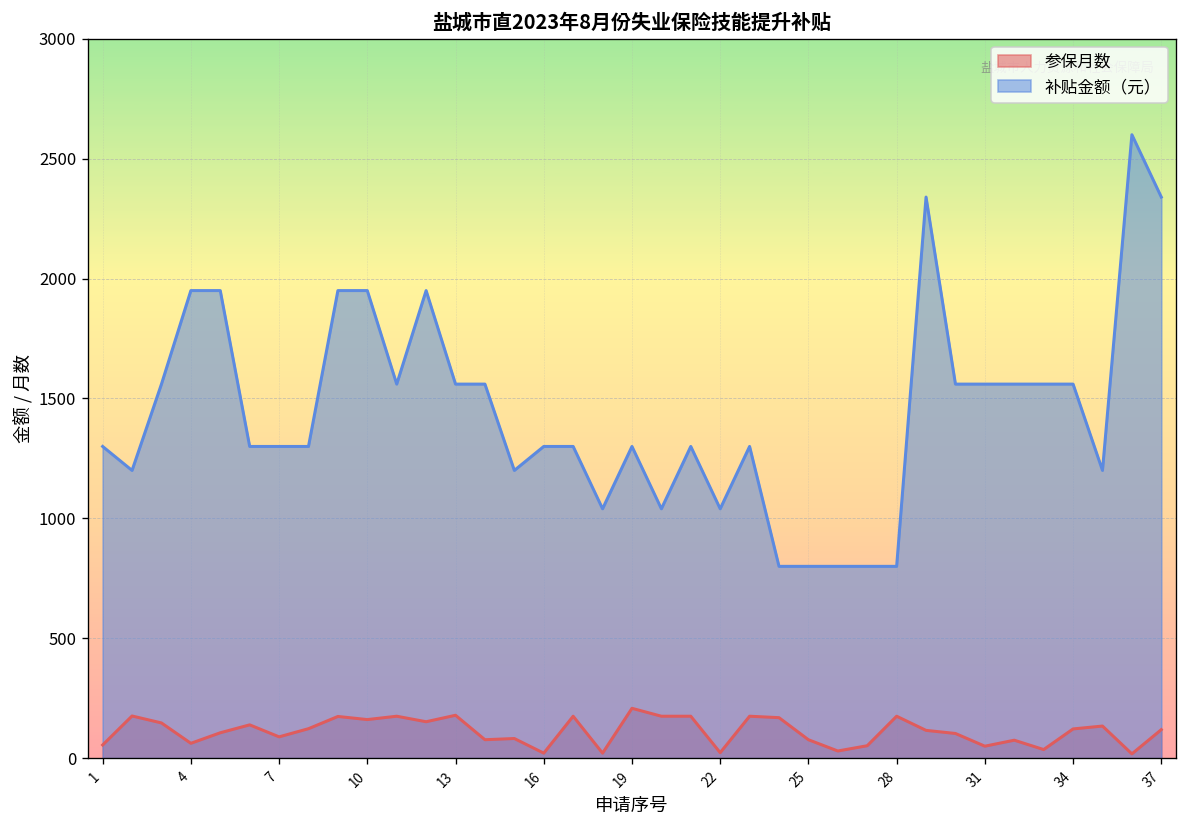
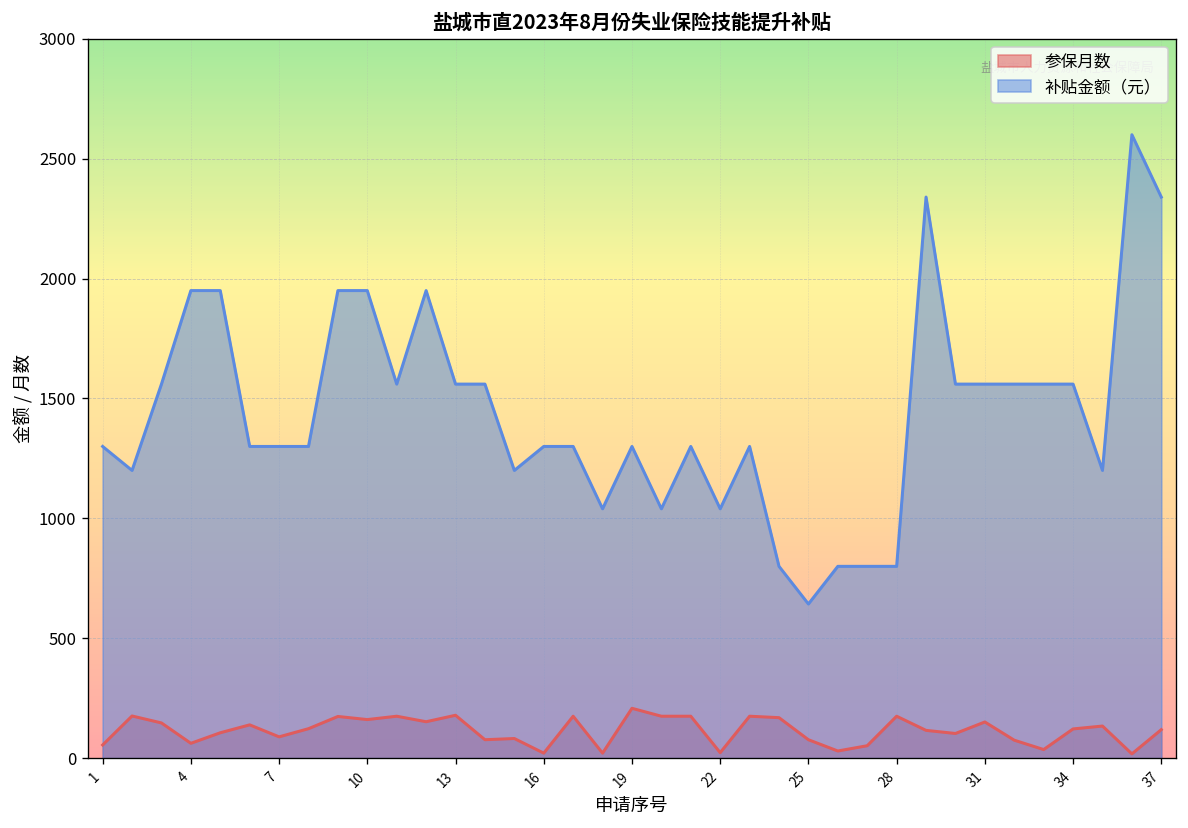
  {
    "参保月数": {
      "1": 60,
      "4": 60,
      "7": 90,
      "10": 160,
      "13": 180,
      "16": 20,
      "19": 210,
      "22": 20,
      "25": 80,
      "28": 180,
-     "31": 50,
+     "31": 150,
      "34": 120,
      "37": 120
    },
    "补贴金额（元）": {
      "1": 1300,
      "4": 1950,
      "7": 1300,
      "10": 1950,
      "13": 1560,
      "16": 1300,
      "19": 1300,
      "22": 1040,
-     "25": 800,
+     "25": 640,
      "28": 800,
      "31": 1560,
      "34": 1560,
      "37": 2340
    }
  }
